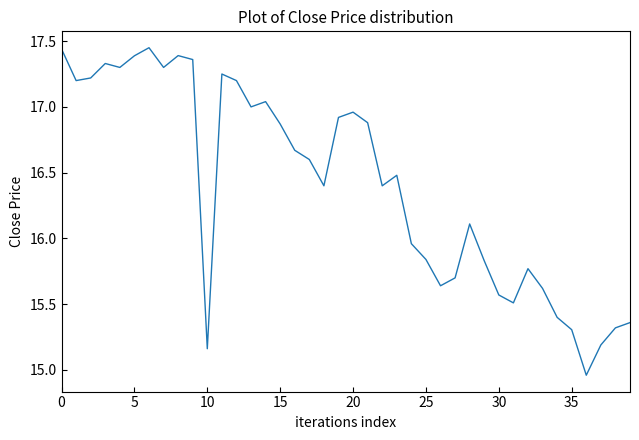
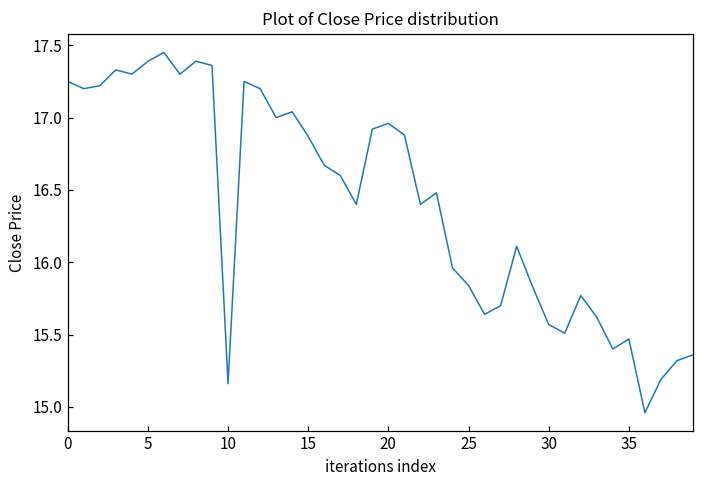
  {
-   "0": 17.44,
+   "0": 17.25,
    "5": 17.39,
    "10": 15.16,
    "15": 16.87,
    "20": 16.96,
    "25": 15.84,
    "30": 15.57,
-   "35": 15.31
+   "35": 15.47
  }
